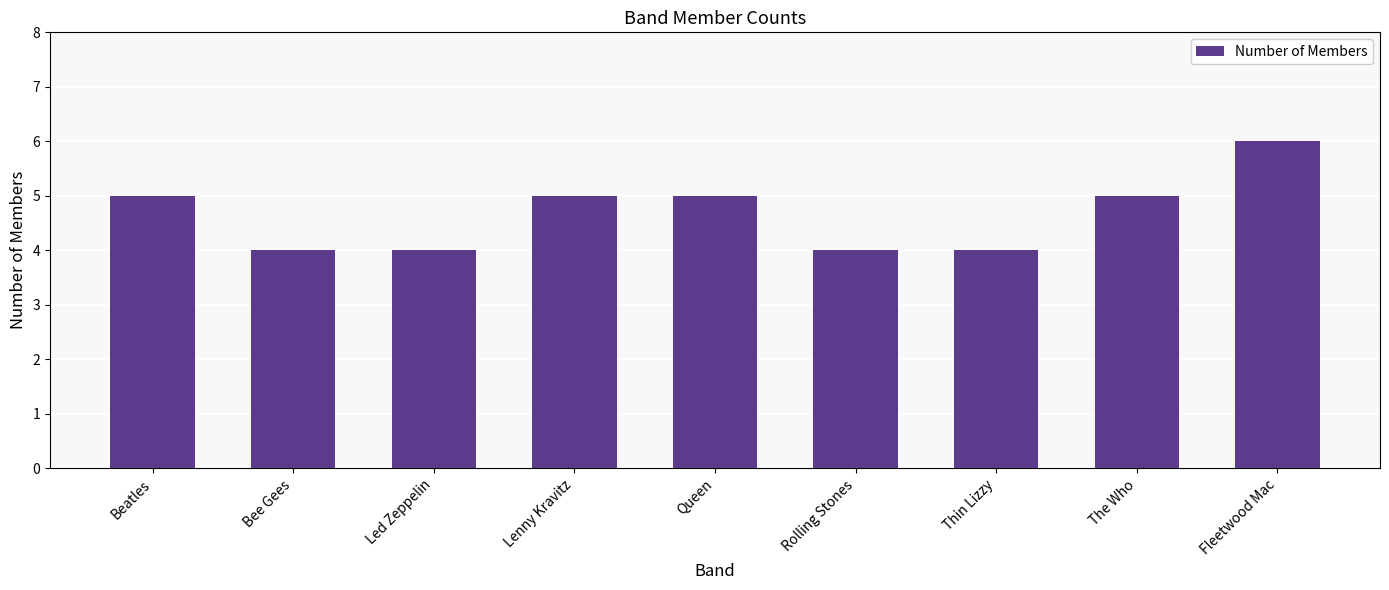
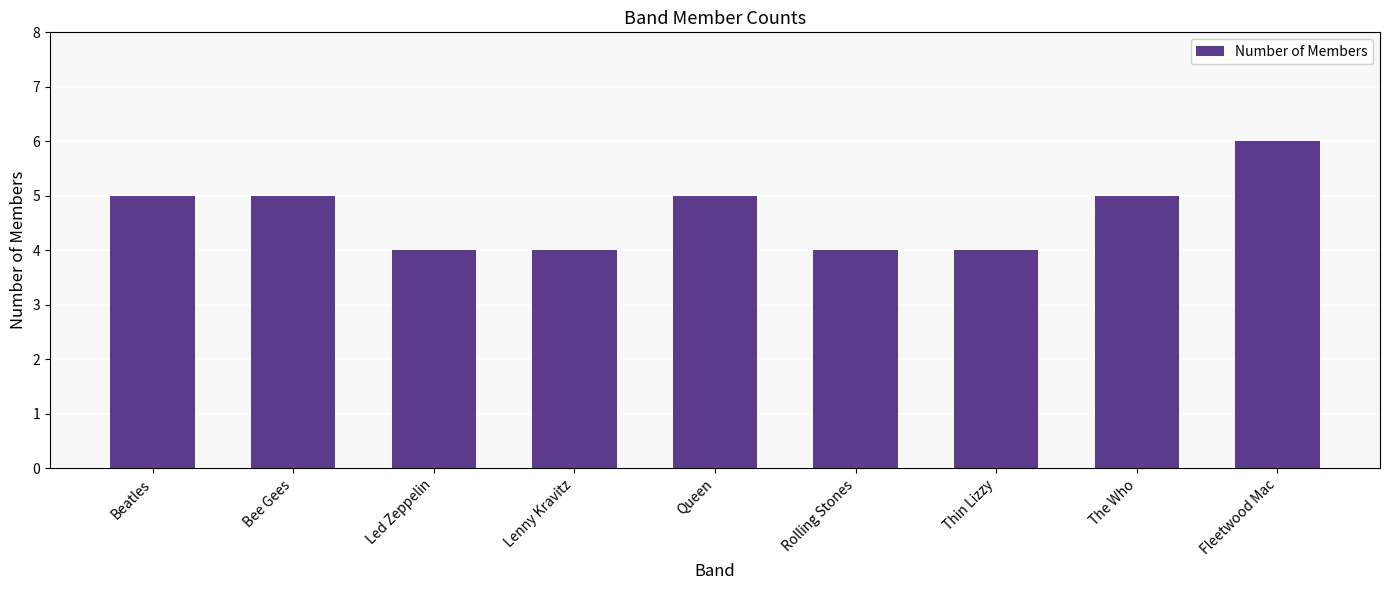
  {
    "Beatles": 5,
-   "Bee Gees": 4,
+   "Bee Gees": 5,
    "Led Zeppelin": 4,
-   "Lenny Kravitz": 5,
+   "Lenny Kravitz": 4,
    "Queen": 5,
    "Rolling Stones": 4,
    "Thin Lizzy": 4,
    "The Who": 5,
    "Fleetwood Mac": 6
  }
